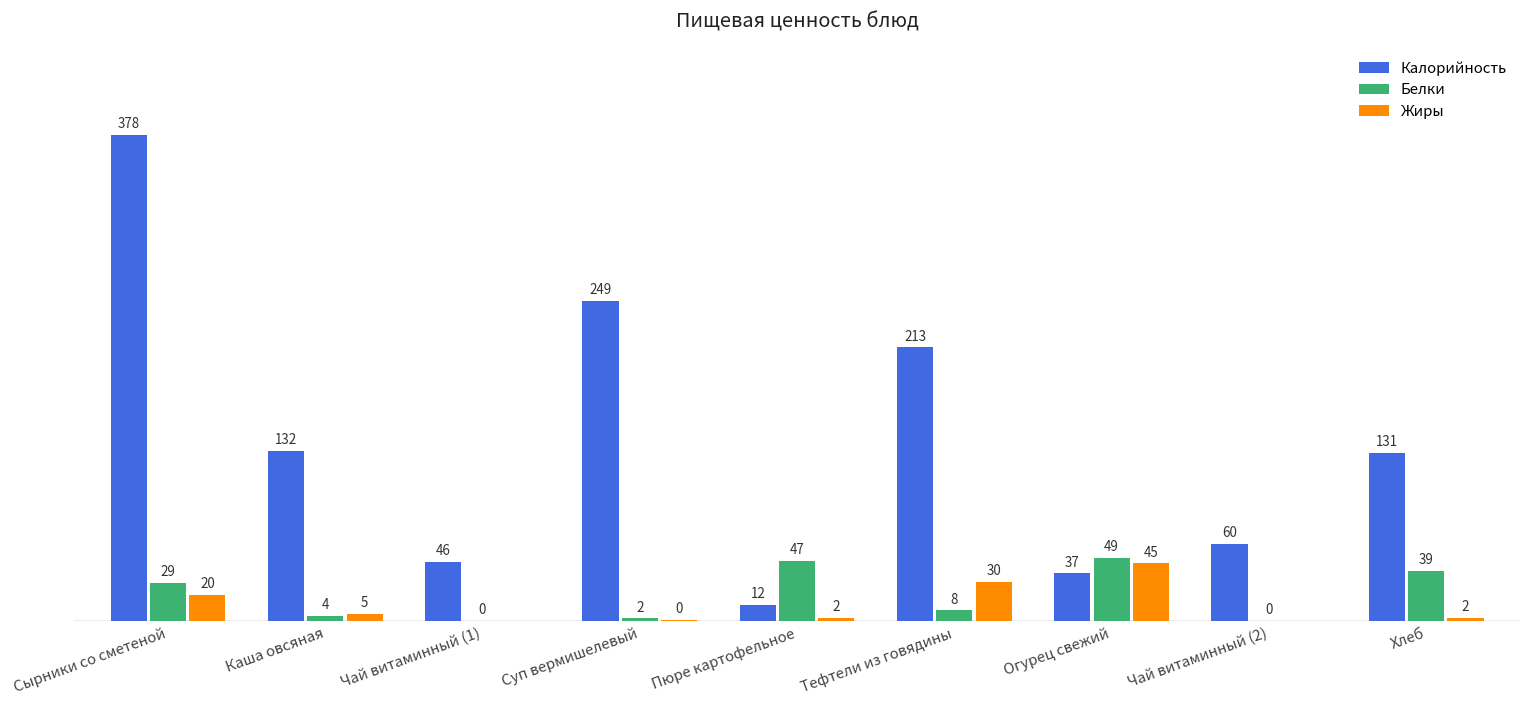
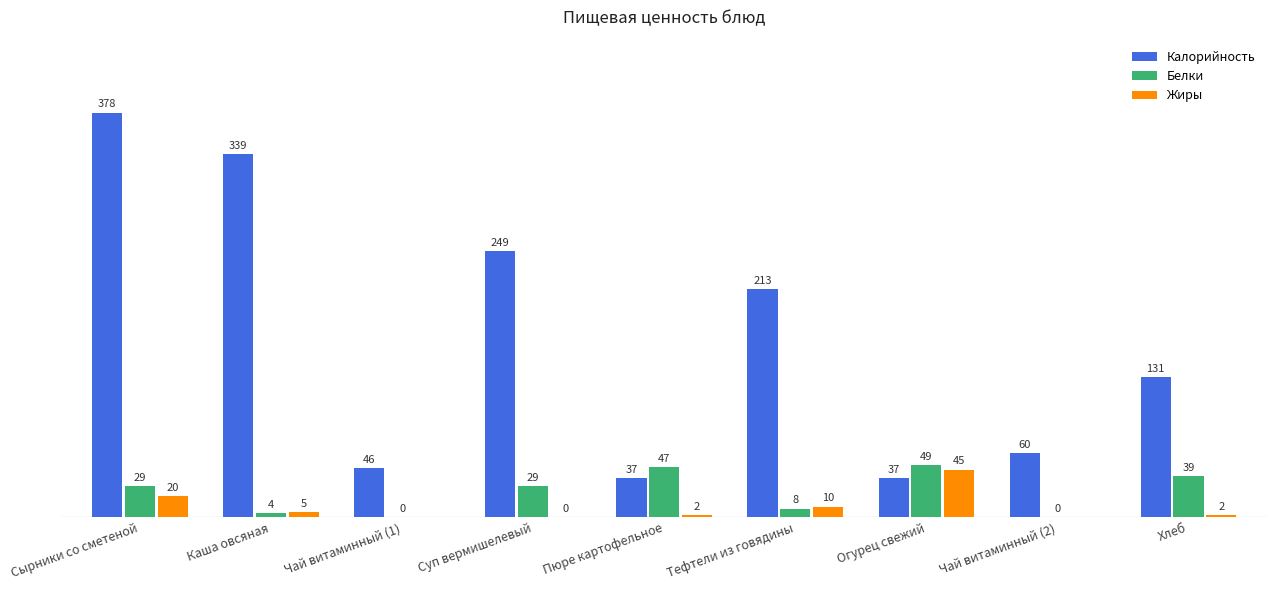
  {
    "Калорийность": {
      "Сырники со сметеной": 378,
-     "Каша овсяная": 132,
+     "Каша овсяная": 339,
      "Чай витаминный (1)": 46,
      "Суп вермишелевый": 249,
-     "Пюре картофельное": 12,
+     "Пюре картофельное": 37,
      "Тефтели из говядины": 213,
      "Огурец свежий": 37,
      "Чай витаминный (2)": 60,
      "Хлеб": 131
    },
    "Белки": {
      "Сырники со сметеной": 29,
      "Каша овсяная": 4,
      "Чай витаминный (1)": 0,
-     "Суп вермишелевый": 2,
+     "Суп вермишелевый": 29,
      "Пюре картофельное": 47,
      "Тефтели из говядины": 8,
      "Огурец свежий": 49,
      "Чай витаминный (2)": 0,
      "Хлеб": 39
    },
    "Жиры": {
      "Сырники со сметеной": 20,
      "Каша овсяная": 5,
      "Суп вермишелевый": 0,
      "Пюре картофельное": 2,
-     "Тефтели из говядины": 30,
+     "Тефтели из говядины": 10,
      "Огурец свежий": 45,
      "Хлеб": 2
    }
  }
